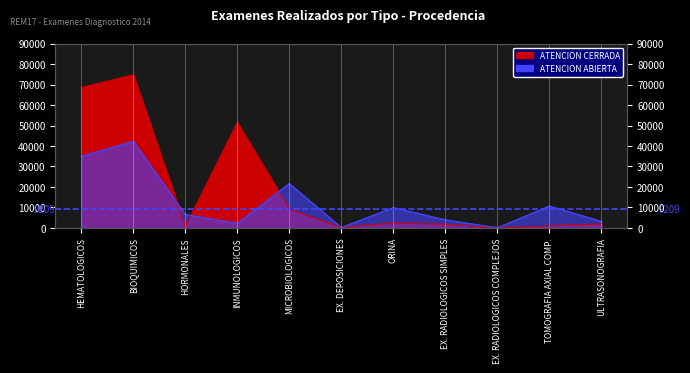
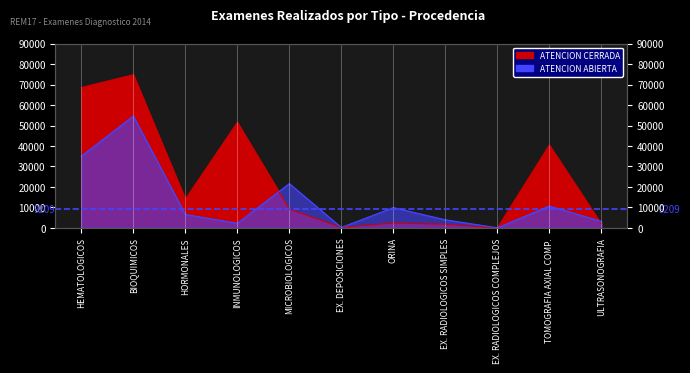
  {
    "ATENCION CERRADA": {
      "HEMATOLOGICOS": 69000,
      "BIOQUIMICOS": 75000,
-     "HORMONALES": 1000,
+     "HORMONALES": 14000,
      "INMUNOLOGICOS": 52000,
      "MICROBIOLOGICOS": 9000,
      "ORINA": 2000,
      "EX. RADIOLOGICOS SIMPLES": 2000,
-     "TOMOGRAFIA AXIAL COMP.": 1000,
+     "TOMOGRAFIA AXIAL COMP.": 40000,
      "ULTRASONOGRAFIA": 2000
    },
    "ATENCION ABIERTA": {
      "HEMATOLOGICOS": 35000,
-     "BIOQUIMICOS": 42000,
+     "BIOQUIMICOS": 55000,
      "HORMONALES": 7000,
      "INMUNOLOGICOS": 2000,
      "MICROBIOLOGICOS": 22000,
      "ORINA": 10000,
      "EX. RADIOLOGICOS SIMPLES": 4000,
      "TOMOGRAFIA AXIAL COMP.": 11000,
      "ULTRASONOGRAFIA": 3000
    }
  }
